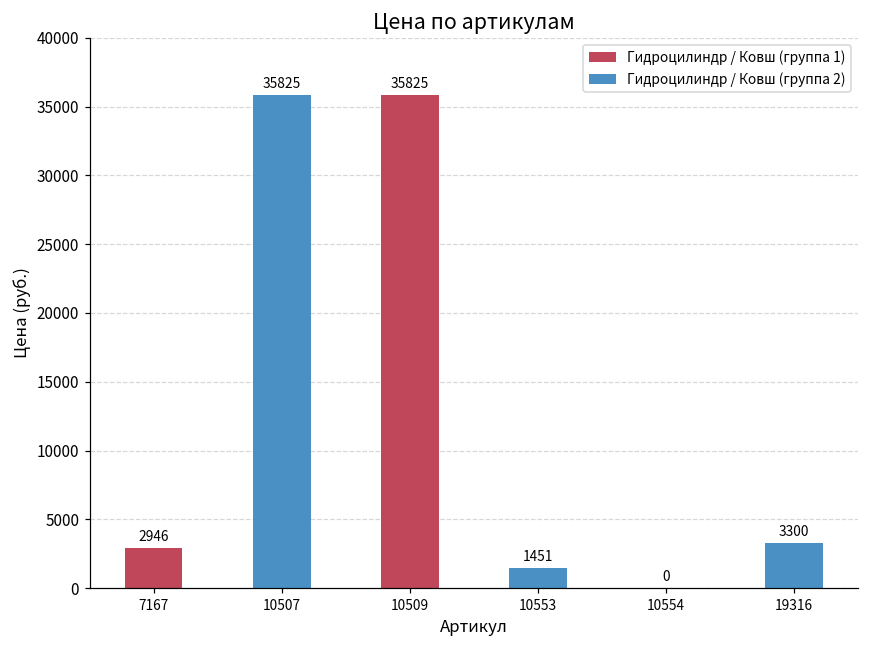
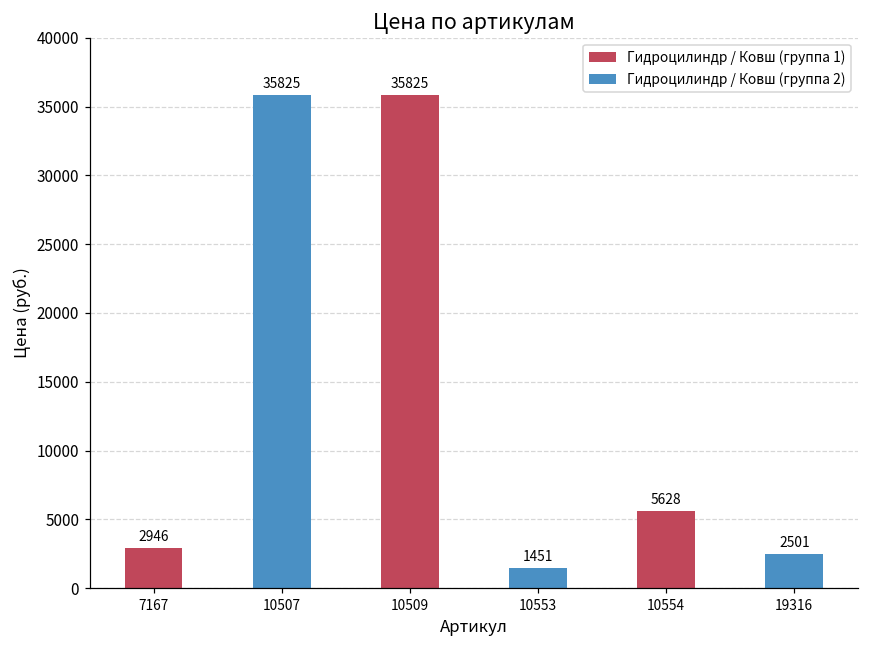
  {
    "7167": 2946,
    "10507": 35825,
    "10509": 35825,
    "10553": 1451,
-   "10554": 0,
-   "19316": 3300
+   "10554": 5628,
+   "19316": 2501
  }
